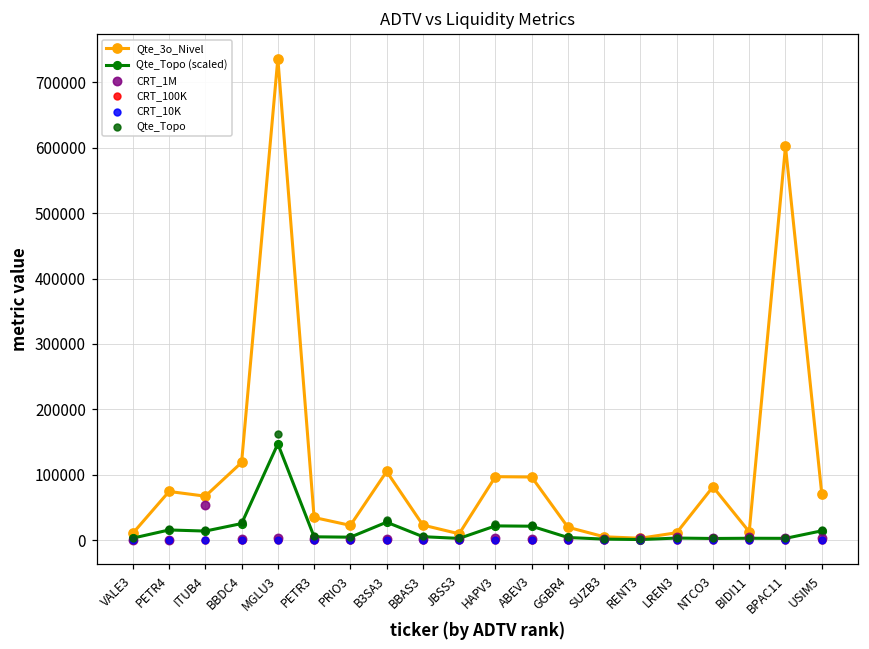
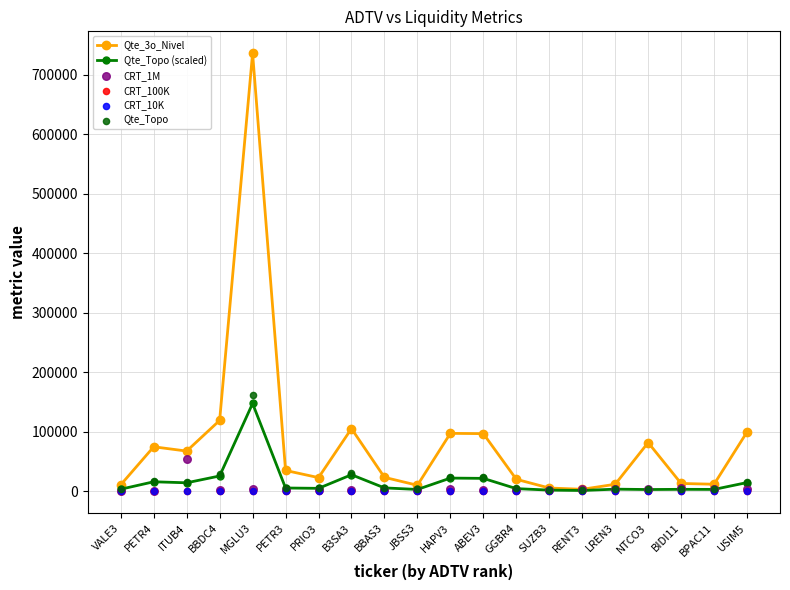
  {
    "Qte_3o_Nivel": {
      "VALE3": 10000,
      "PETR4": 70000,
      "ITUB4": 70000,
      "BBDC4": 120000,
      "MGLU3": 740000,
      "PETR3": 30000,
      "PRIO3": 20000,
      "B3SA3": 110000,
      "BBAS3": 20000,
      "JBSS3": 10000,
      "HAPV3": 100000,
      "ABEV3": 100000,
      "GGBR4": 20000,
      "LREN3": 10000,
      "NTCO3": 80000,
      "BIDI11": 10000,
-     "BPAC11": 600000,
-     "USIM5": 70000
+     "BPAC11": 10000,
+     "USIM5": 100000
    }
  }
